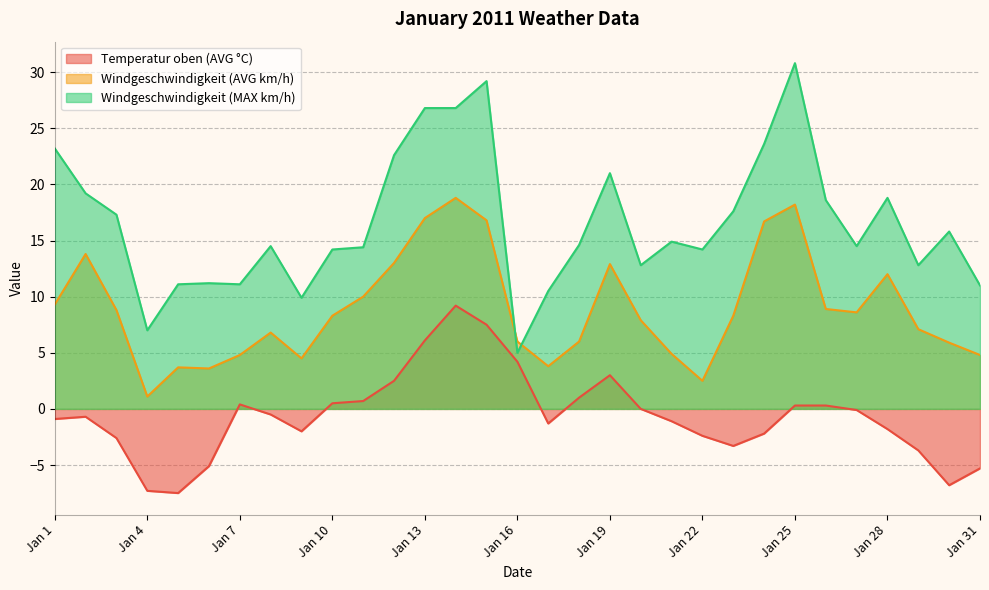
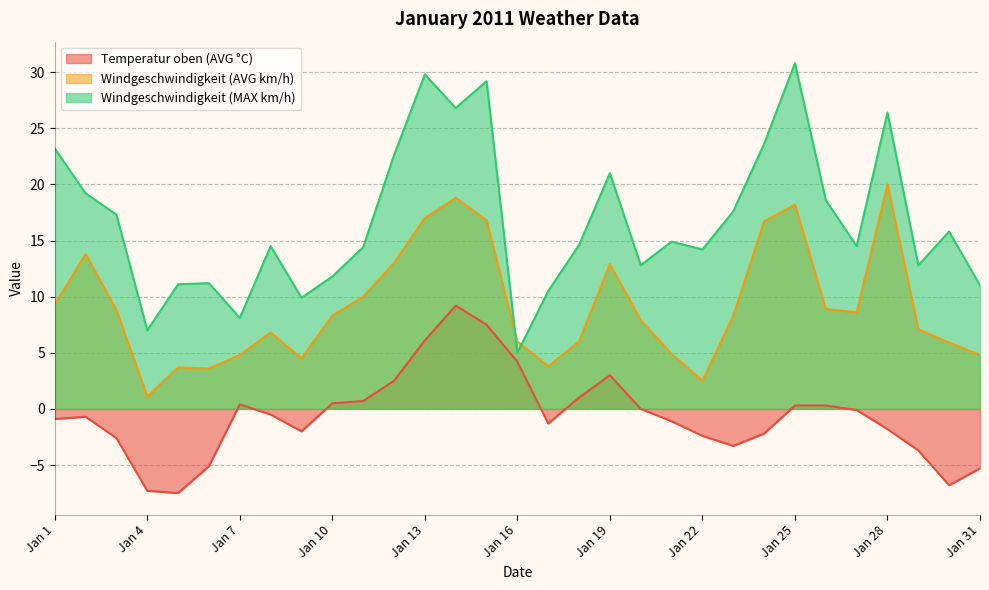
  {
    "Windgeschwindigkeit (AVG km/h)": {
      "Jan 1": 9.3,
      "Jan 4": 1,
      "Jan 7": 5,
      "Jan 10": 8.3,
      "Jan 13": 17,
      "Jan 16": 6,
      "Jan 19": 13,
      "Jan 22": 2.5,
      "Jan 25": 18,
-     "Jan 28": 12,
+     "Jan 28": 20,
      "Jan 31": 5
    },
    "Windgeschwindigkeit (MAX km/h)": {
      "Jan 1": 23.2,
      "Jan 4": 7.0,
-     "Jan 7": 11.1,
-     "Jan 10": 14.2,
-     "Jan 13": 26.8,
+     "Jan 7": 8.1,
+     "Jan 10": 11.8,
+     "Jan 13": 29.8,
      "Jan 16": 5.0,
      "Jan 19": 21.0,
      "Jan 22": 14.2,
      "Jan 25": 30.8,
-     "Jan 28": 18.8,
+     "Jan 28": 26.4,
      "Jan 31": 11.0
    }
  }
